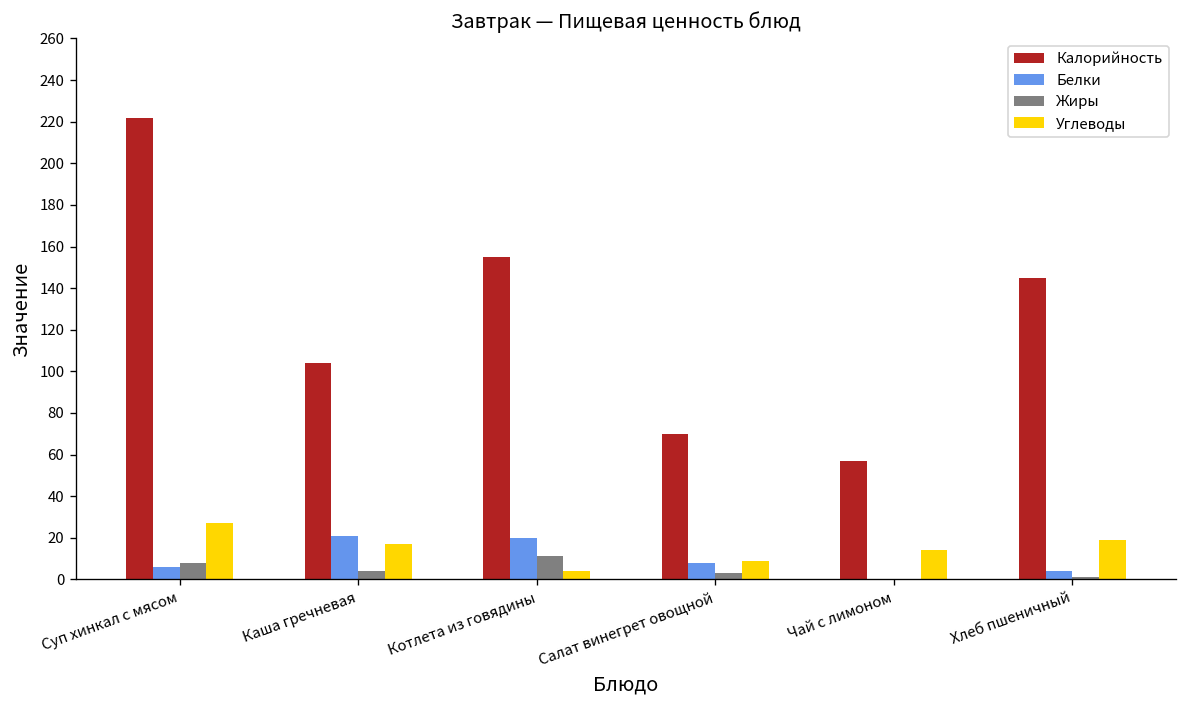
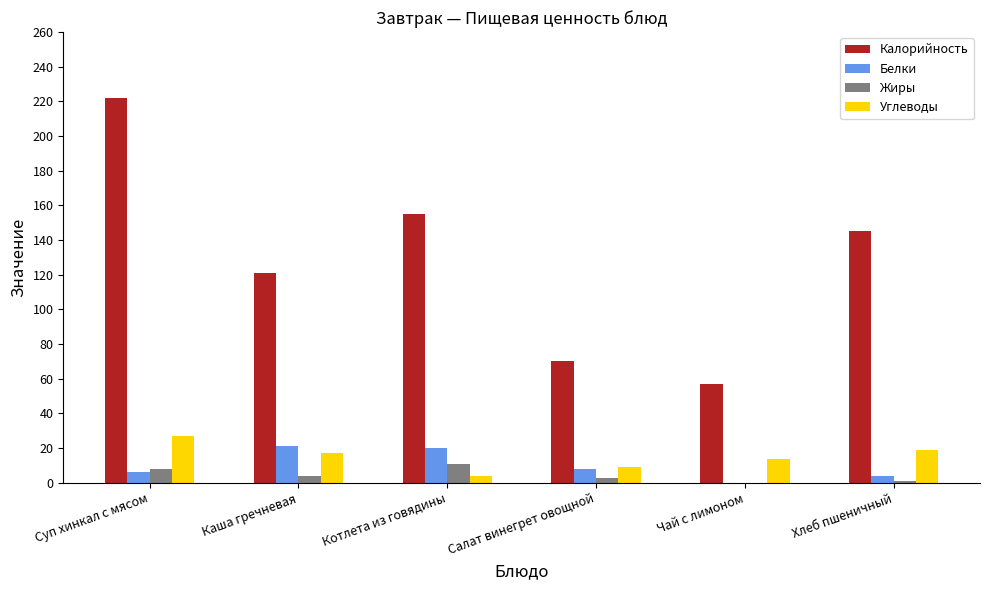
  {
    "Калорийность": {
      "Суп хинкал с мясом": 222,
-     "Каша гречневая": 104,
+     "Каша гречневая": 121,
      "Котлета из говядины": 155,
      "Салат винегрет овощной": 70,
      "Чай с лимоном": 57,
      "Хлеб пшеничный": 145
    },
    "Белки": {
      "Суп хинкал с мясом": 6,
      "Каша гречневая": 21,
      "Котлета из говядины": 20,
      "Салат винегрет овощной": 8,
      "Чай с лимоном": 0,
      "Хлеб пшеничный": 4
    },
    "Жиры": {
      "Суп хинкал с мясом": 8,
      "Каша гречневая": 4,
      "Котлета из говядины": 11,
      "Салат винегрет овощной": 3,
      "Чай с лимоном": 0
    },
    "Углеводы": {
      "Суп хинкал с мясом": 27,
      "Каша гречневая": 17,
      "Котлета из говядины": 4,
      "Салат винегрет овощной": 9,
      "Чай с лимоном": 14,
      "Хлеб пшеничный": 19
    }
  }
